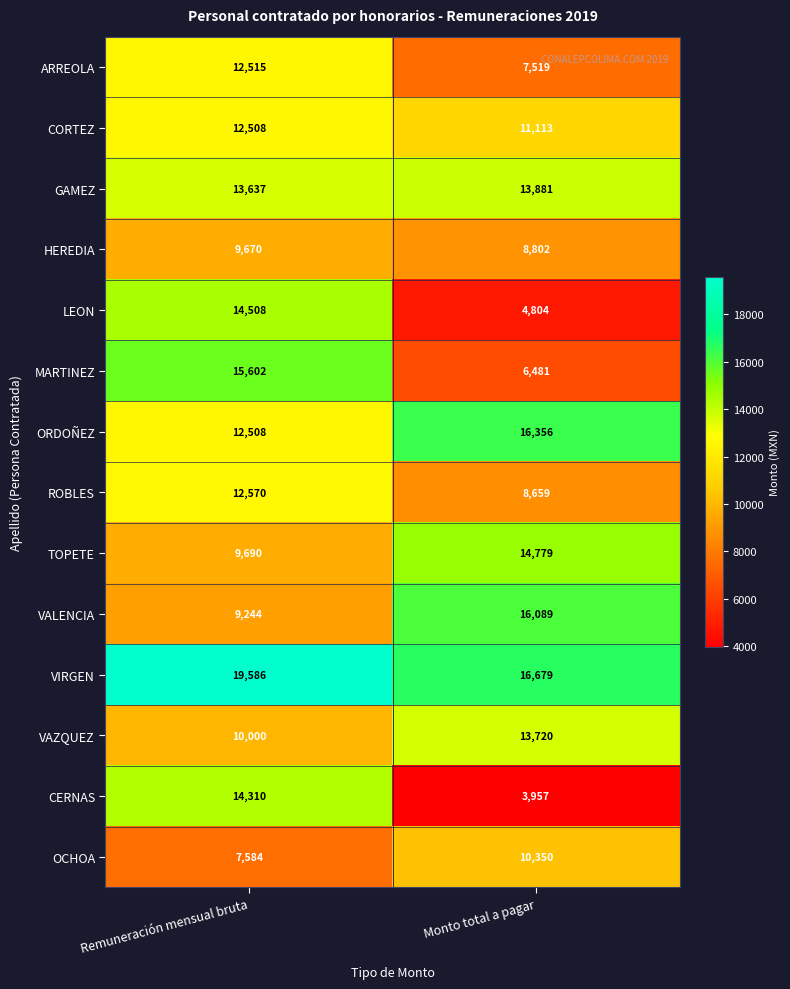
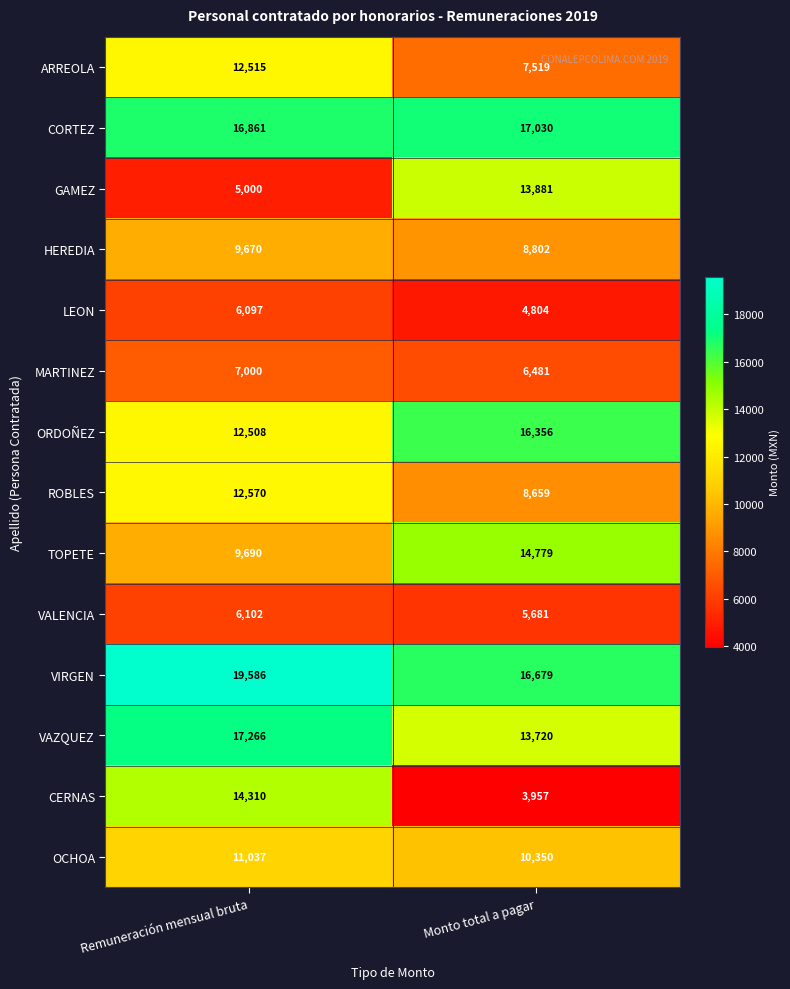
  {
    "ARREOLA": {
      "Remuneración mensual bruta": "12,515"
    },
    "CORTEZ": {
-     "Remuneración mensual bruta": "12,508",
-     "Monto total a pagar": "11,113"
+     "Remuneración mensual bruta": "16,861",
+     "Monto total a pagar": "17,030"
    },
    "GAMEZ": {
-     "Remuneración mensual bruta": "13,637",
+     "Remuneración mensual bruta": "5,000",
      "Monto total a pagar": "13,881"
    },
    "HEREDIA": {
      "Remuneración mensual bruta": "9,670",
      "Monto total a pagar": "8,802"
    },
    "LEON": {
-     "Remuneración mensual bruta": "14,508",
+     "Remuneración mensual bruta": "6,097",
      "Monto total a pagar": "4,804"
    },
    "MARTINEZ": {
-     "Remuneración mensual bruta": "15,602",
+     "Remuneración mensual bruta": "7,000",
      "Monto total a pagar": "6,481"
    },
    "ORDOÑEZ": {
      "Remuneración mensual bruta": "12,508",
      "Monto total a pagar": "16,356"
    },
    "ROBLES": {
      "Remuneración mensual bruta": "12,570",
      "Monto total a pagar": "8,659"
    },
    "TOPETE": {
      "Remuneración mensual bruta": "9,690",
      "Monto total a pagar": "14,779"
    },
    "VALENCIA": {
-     "Remuneración mensual bruta": "9,244",
-     "Monto total a pagar": "16,089"
+     "Remuneración mensual bruta": "6,102",
+     "Monto total a pagar": "5,681"
    },
    "VIRGEN": {
      "Remuneración mensual bruta": "19,586",
      "Monto total a pagar": "16,679"
    },
    "VAZQUEZ": {
-     "Remuneración mensual bruta": "10,000",
+     "Remuneración mensual bruta": "17,266",
      "Monto total a pagar": "13,720"
    },
    "CERNAS": {
      "Remuneración mensual bruta": "14,310",
      "Monto total a pagar": "3,957"
    },
    "OCHOA": {
-     "Remuneración mensual bruta": "7,584",
+     "Remuneración mensual bruta": "11,037",
      "Monto total a pagar": "10,350"
    }
  }
